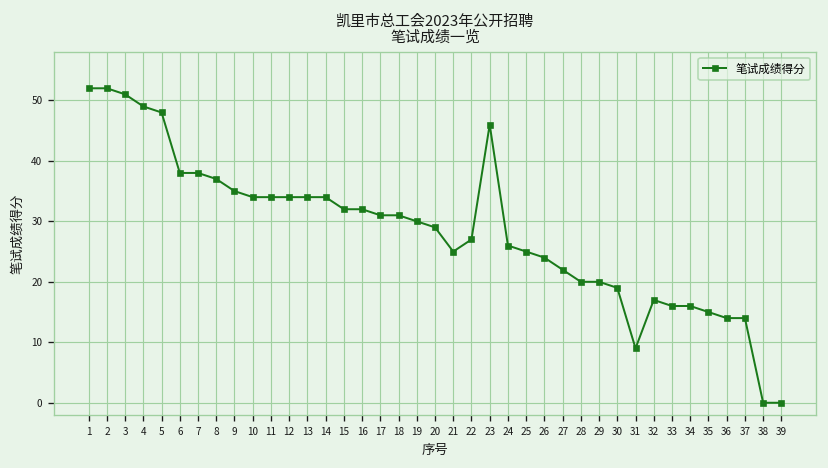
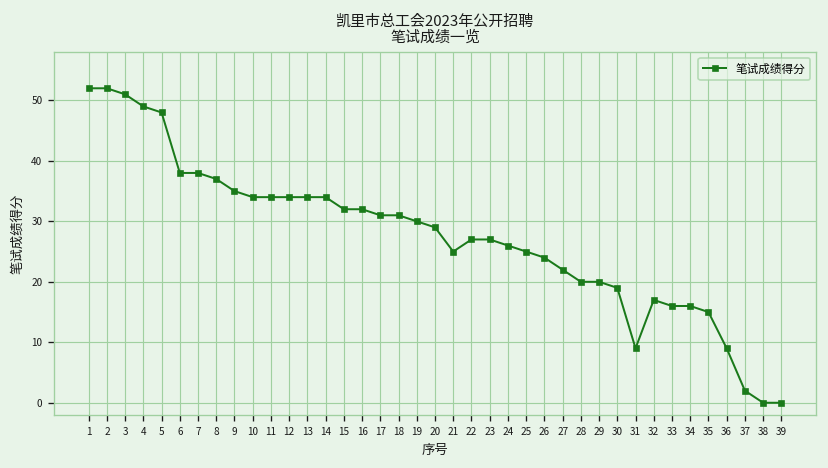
  {
    "1": 52,
    "2": 52,
    "3": 51,
    "4": 49,
    "5": 48,
    "6": 38,
    "7": 38,
    "8": 37,
    "9": 35,
    "10": 34,
    "11": 34,
    "12": 34,
    "13": 34,
    "14": 34,
    "15": 32,
    "16": 32,
    "17": 31,
    "18": 31,
    "19": 30,
    "20": 29,
    "21": 25,
    "22": 27,
-   "23": 46,
+   "23": 27,
    "24": 26,
    "25": 25,
    "26": 24,
    "27": 22,
    "28": 20,
    "29": 20,
    "30": 19,
    "31": 9,
    "32": 17,
    "33": 16,
    "34": 16,
    "35": 15,
-   "36": 14,
-   "37": 14,
+   "36": 9,
+   "37": 2,
    "38": 0,
    "39": 0
  }
